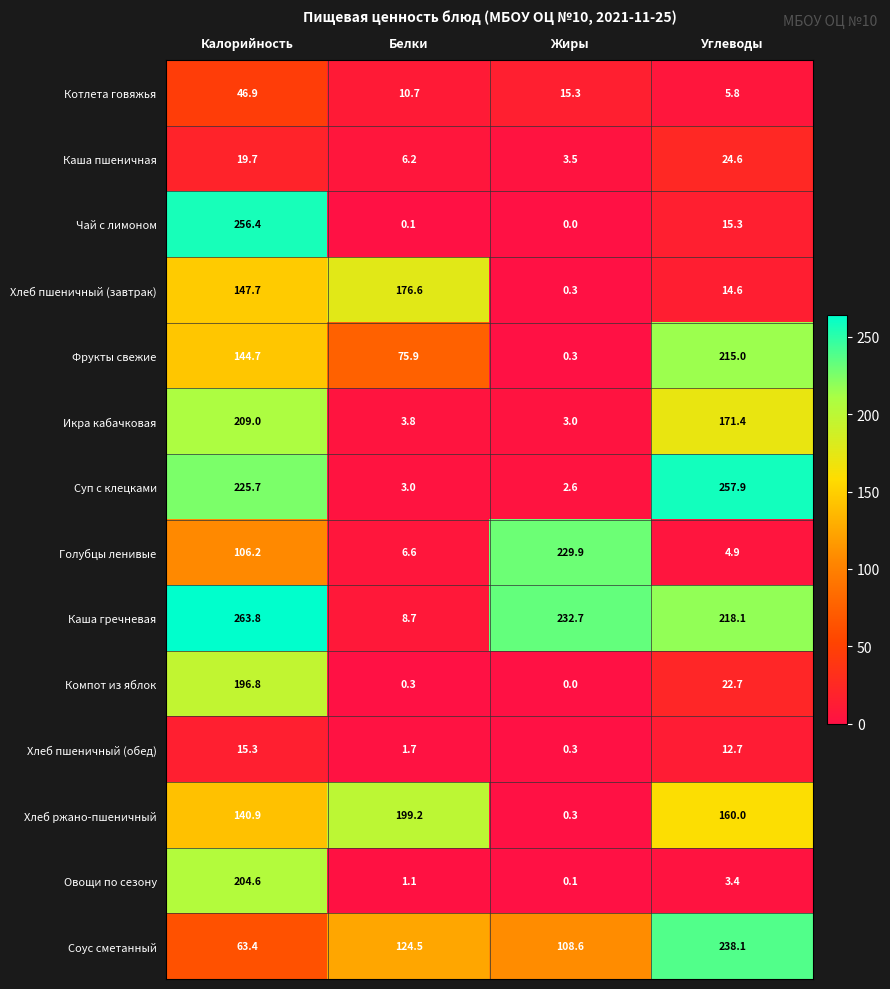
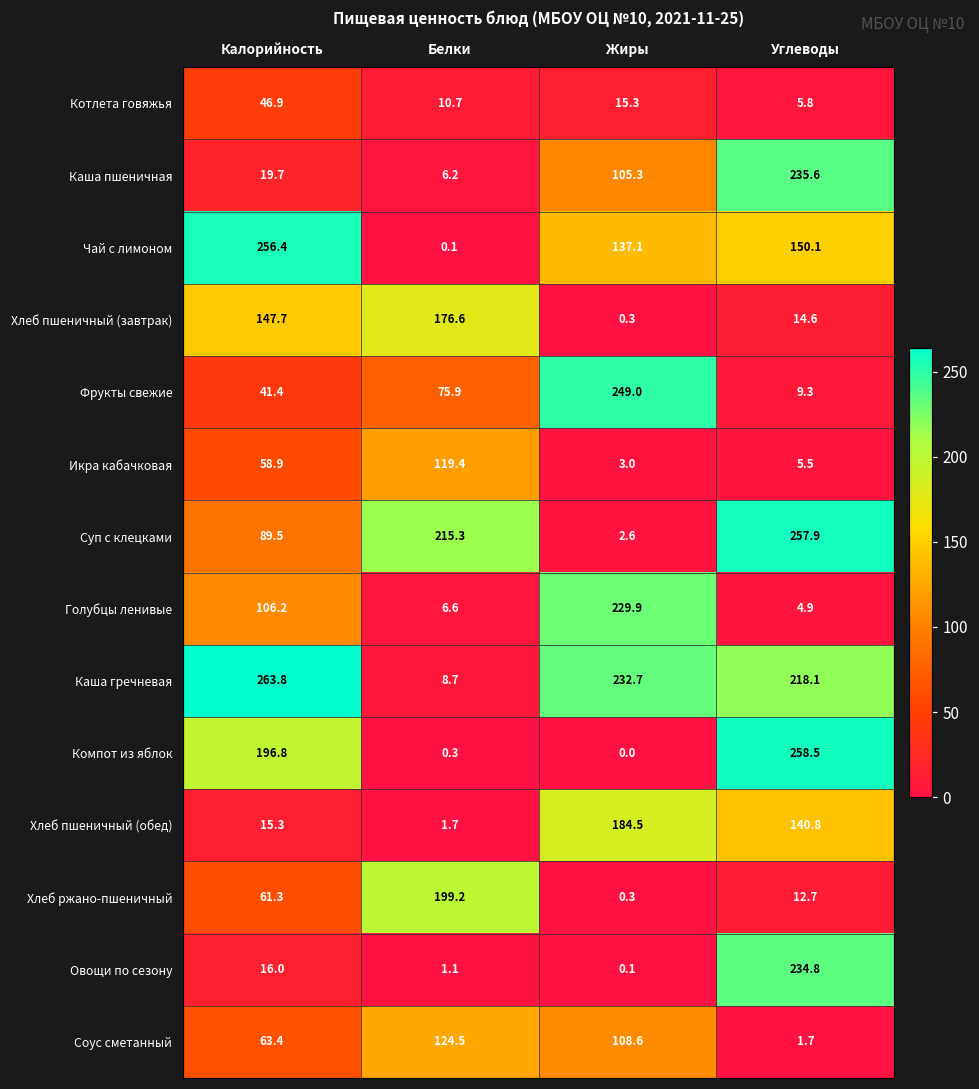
  {
    "Котлета говяжья": {
      "Калорийность": 46.9,
      "Белки": 10.7,
      "Жиры": 15.3,
      "Углеводы": 5.8
    },
    "Каша пшеничная": {
      "Калорийность": 19.7,
      "Белки": 6.2,
-     "Жиры": 3.5,
-     "Углеводы": 24.6
+     "Жиры": 105.3,
+     "Углеводы": 235.6
    },
    "Чай с лимоном": {
      "Калорийность": 256.4,
      "Белки": 0.1,
-     "Жиры": 0.0,
-     "Углеводы": 15.3
+     "Жиры": 137.1,
+     "Углеводы": 150.1
    },
    "Хлеб пшеничный (завтрак)": {
      "Калорийность": 147.7,
      "Белки": 176.6,
      "Жиры": 0.3,
      "Углеводы": 14.6
    },
    "Фрукты свежие": {
-     "Калорийность": 144.7,
+     "Калорийность": 41.4,
      "Белки": 75.9,
-     "Жиры": 0.3,
-     "Углеводы": 215.0
+     "Жиры": 249.0,
+     "Углеводы": 9.3
    },
    "Икра кабачковая": {
-     "Калорийность": 209.0,
-     "Белки": 3.8,
+     "Калорийность": 58.9,
+     "Белки": 119.4,
      "Жиры": 3.0,
-     "Углеводы": 171.4
+     "Углеводы": 5.5
    },
    "Суп с клецками": {
-     "Калорийность": 225.7,
-     "Белки": 3.0,
+     "Калорийность": 89.5,
+     "Белки": 215.3,
      "Жиры": 2.6,
      "Углеводы": 257.9
    },
    "Голубцы ленивые": {
      "Калорийность": 106.2,
      "Белки": 6.6,
      "Жиры": 229.9,
      "Углеводы": 4.9
    },
    "Каша гречневая": {
      "Калорийность": 263.8,
      "Белки": 8.7,
      "Жиры": 232.7,
      "Углеводы": 218.1
    },
    "Компот из яблок": {
      "Калорийность": 196.8,
      "Белки": 0.3,
      "Жиры": 0.0,
-     "Углеводы": 22.7
+     "Углеводы": 258.5
    },
    "Хлеб пшеничный (обед)": {
      "Калорийность": 15.3,
      "Белки": 1.7,
-     "Жиры": 0.3,
-     "Углеводы": 12.7
+     "Жиры": 184.5,
+     "Углеводы": 140.8
    },
    "Хлеб ржано-пшеничный": {
-     "Калорийность": 140.9,
+     "Калорийность": 61.3,
      "Белки": 199.2,
      "Жиры": 0.3,
-     "Углеводы": 160.0
+     "Углеводы": 12.7
    },
    "Овощи по сезону": {
-     "Калорийность": 204.6,
+     "Калорийность": 16.0,
      "Белки": 1.1,
      "Жиры": 0.1,
-     "Углеводы": 3.4
+     "Углеводы": 234.8
    },
    "Соус сметанный": {
      "Калорийность": 63.4,
      "Белки": 124.5,
      "Жиры": 108.6,
-     "Углеводы": 238.1
+     "Углеводы": 1.7
    }
  }
